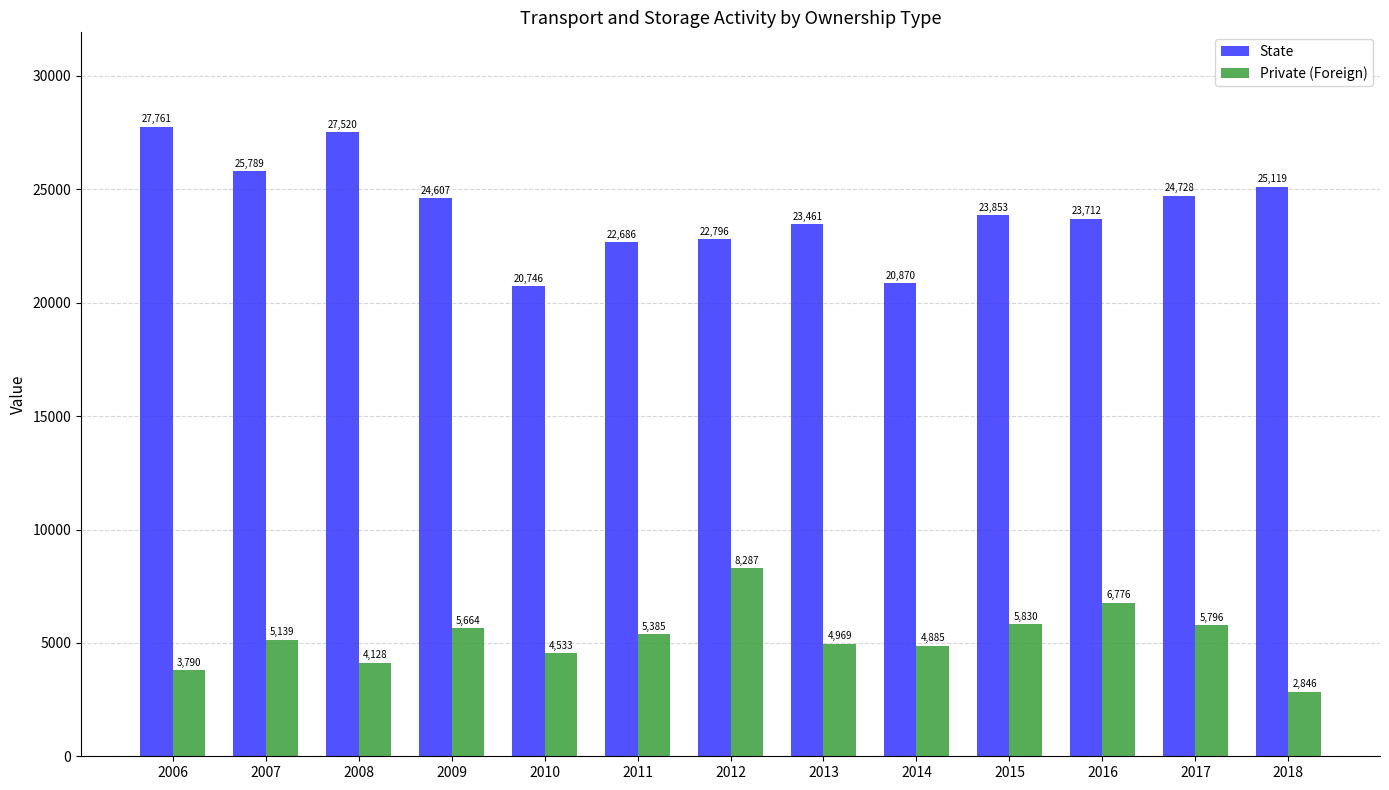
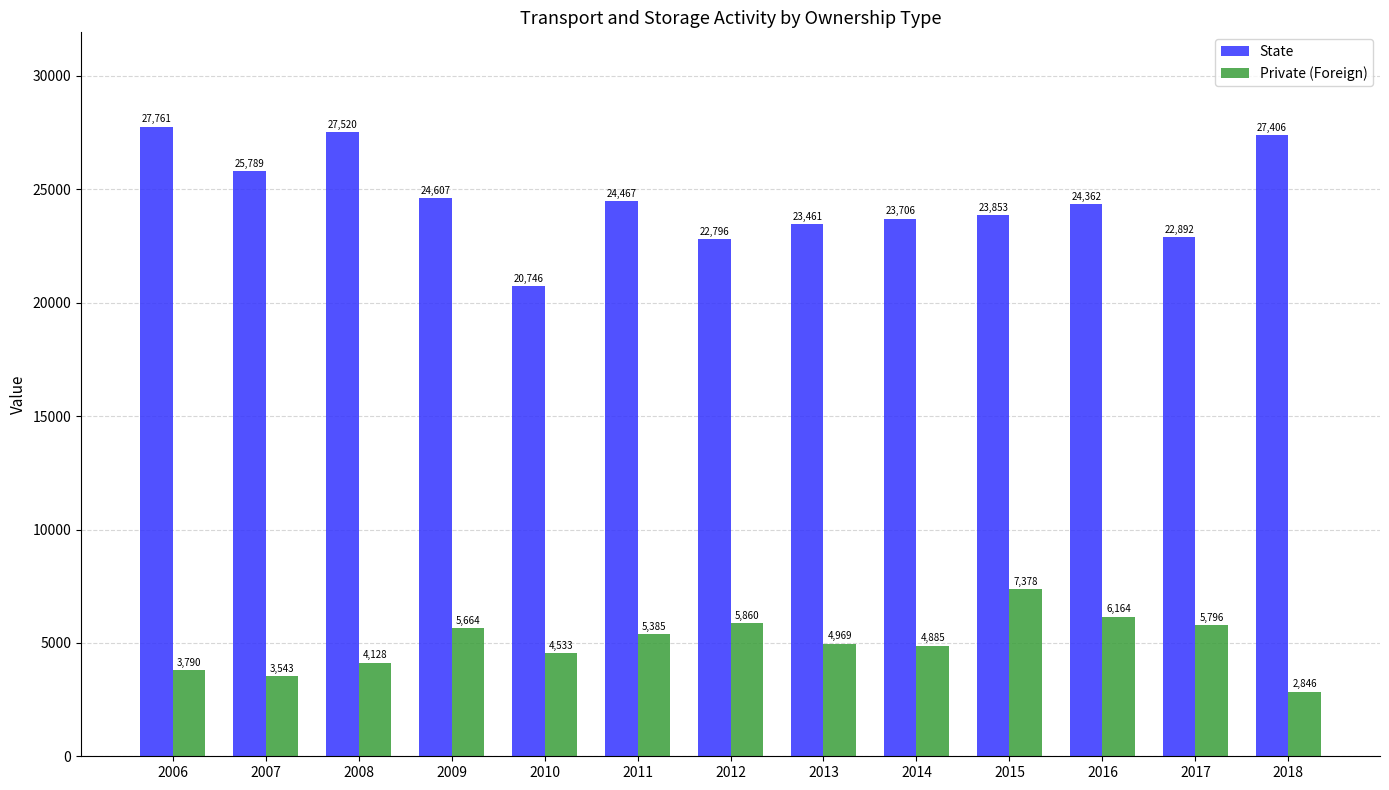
  {
    "State": {
      "2006": "27,761",
      "2007": "25,789",
      "2008": "27,520",
      "2009": "24,607",
      "2010": "20,746",
-     "2011": "22,686",
+     "2011": "24,467",
      "2012": "22,796",
      "2013": "23,461",
-     "2014": "20,870",
+     "2014": "23,706",
      "2015": "23,853",
-     "2016": "23,712",
-     "2017": "24,728",
-     "2018": "25,119"
+     "2016": "24,362",
+     "2017": "22,892",
+     "2018": "27,406"
    },
    "Private (Foreign)": {
      "2006": "3,790",
-     "2007": "5,139",
+     "2007": "3,543",
      "2008": "4,128",
      "2009": "5,664",
      "2010": "4,533",
      "2011": "5,385",
-     "2012": "8,287",
+     "2012": "5,860",
      "2013": "4,969",
      "2014": "4,885",
-     "2015": "5,830",
-     "2016": "6,776",
+     "2015": "7,378",
+     "2016": "6,164",
      "2017": "5,796",
      "2018": "2,846"
    }
  }
